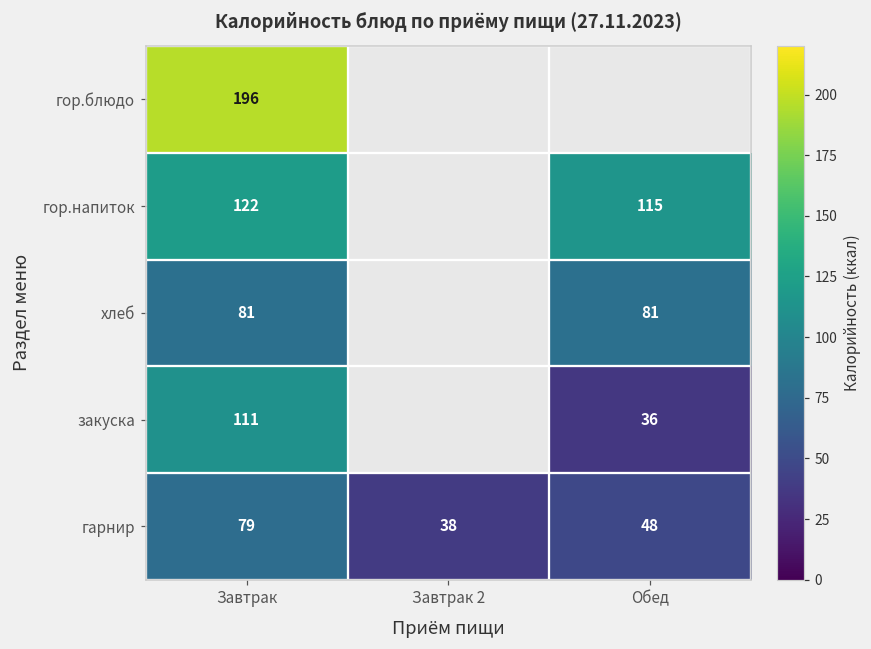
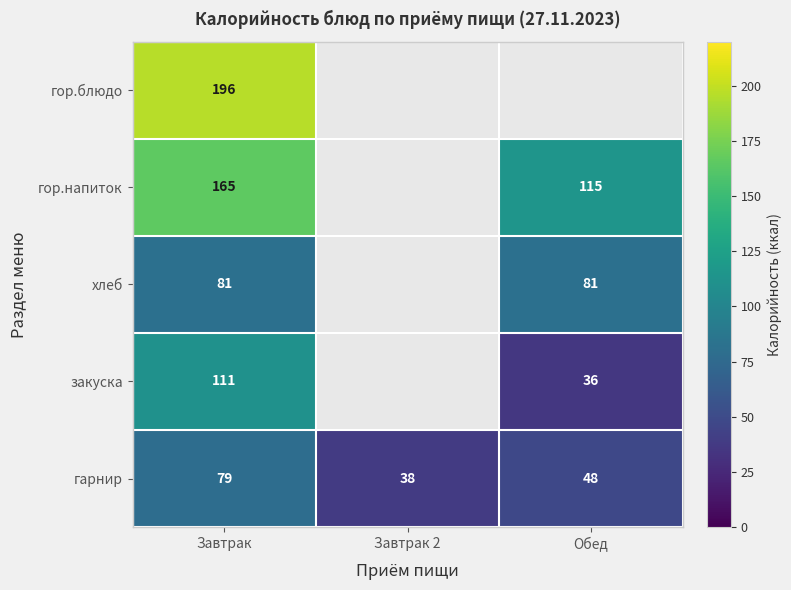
  {
    "гор.блюдо": {
      "Завтрак": 196
    },
    "гор.напиток": {
-     "Завтрак": 122,
+     "Завтрак": 165,
      "Обед": 115
    },
    "хлеб": {
      "Завтрак": 81,
      "Обед": 81
    },
    "закуска": {
      "Завтрак": 111,
      "Обед": 36
    },
    "гарнир": {
      "Завтрак": 79,
      "Завтрак 2": 38,
      "Обед": 48
    }
  }
